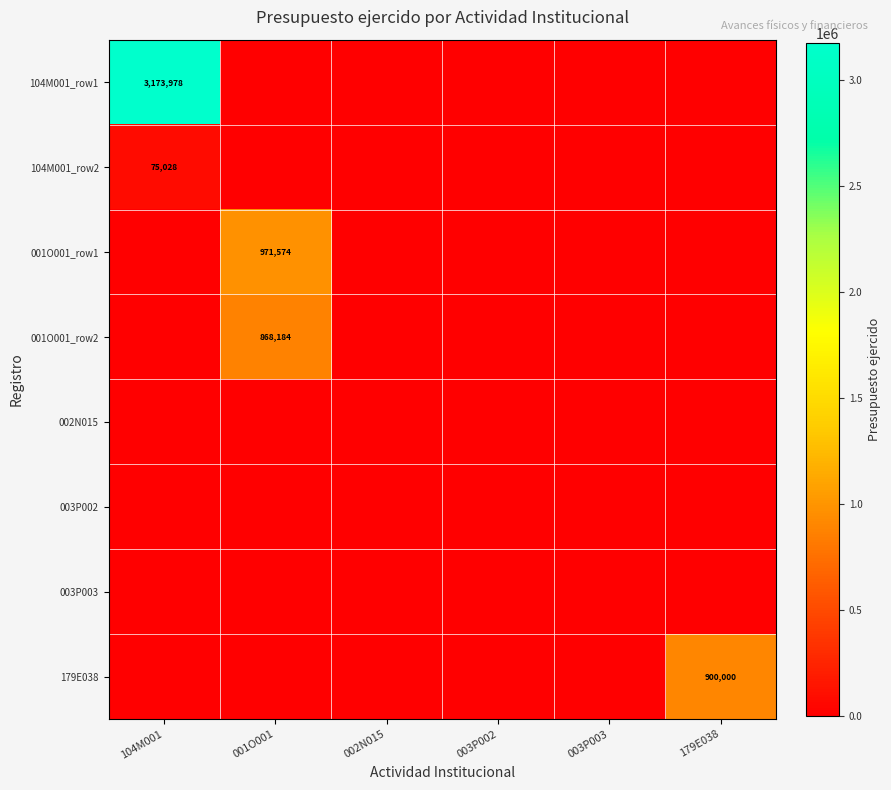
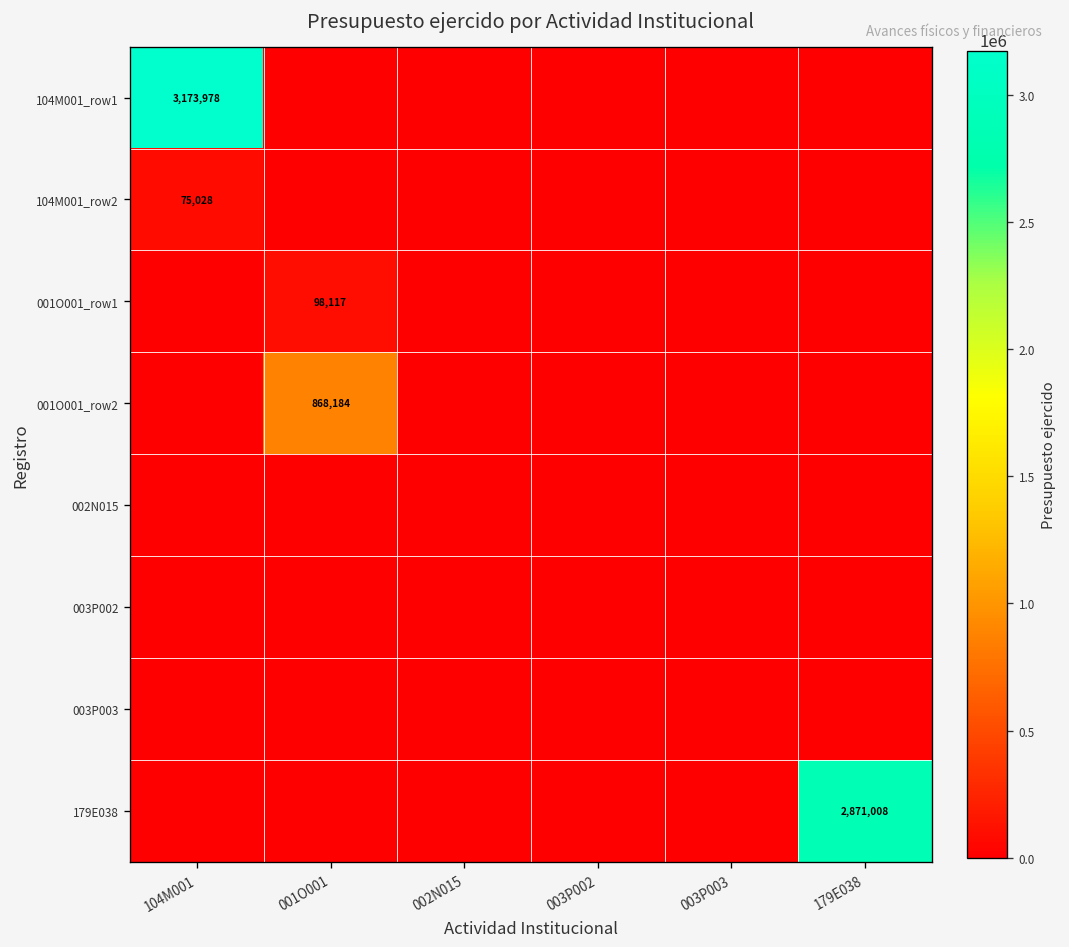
  {
    "104M001_row1": {
      "104M001": "3,173,978"
    },
    "104M001_row2": {
      "104M001": "75,028"
    },
    "001O001_row1": {
-     "001O001": "971,574"
+     "001O001": "98,117"
    },
    "001O001_row2": {
      "001O001": "868,184"
    },
    "179E038": {
-     "179E038": "900,000"
+     "179E038": "2,871,008"
    }
  }
